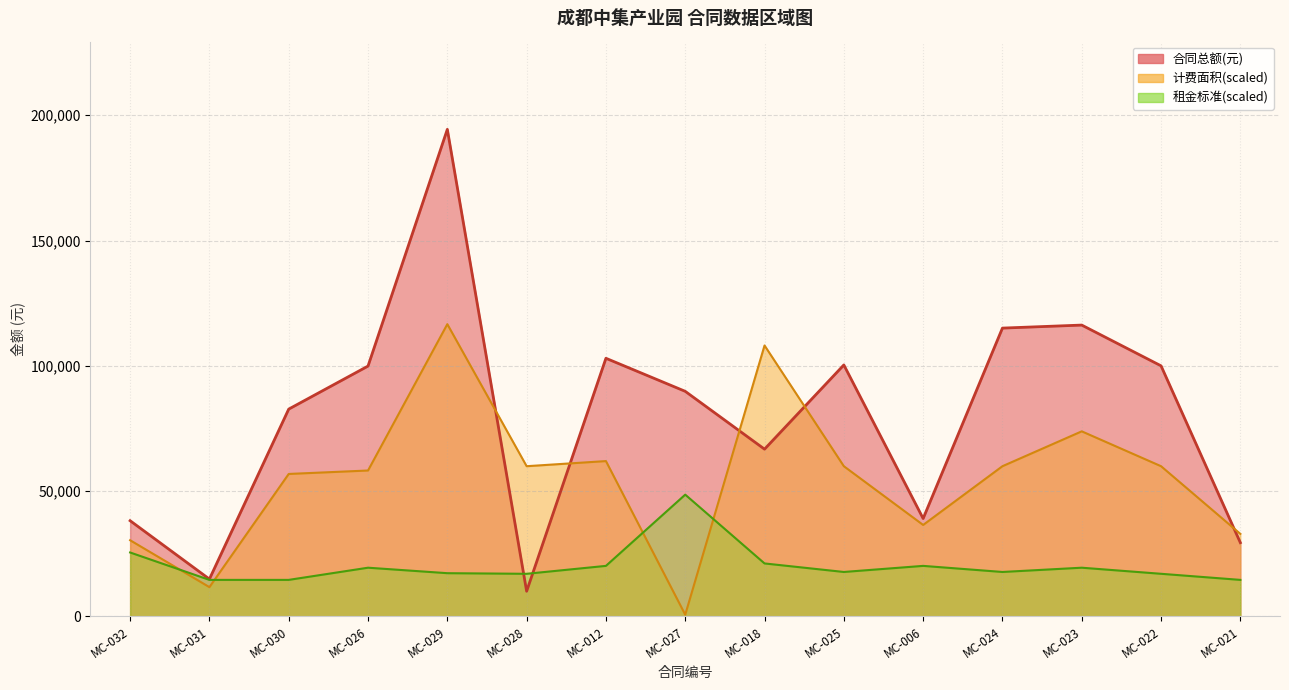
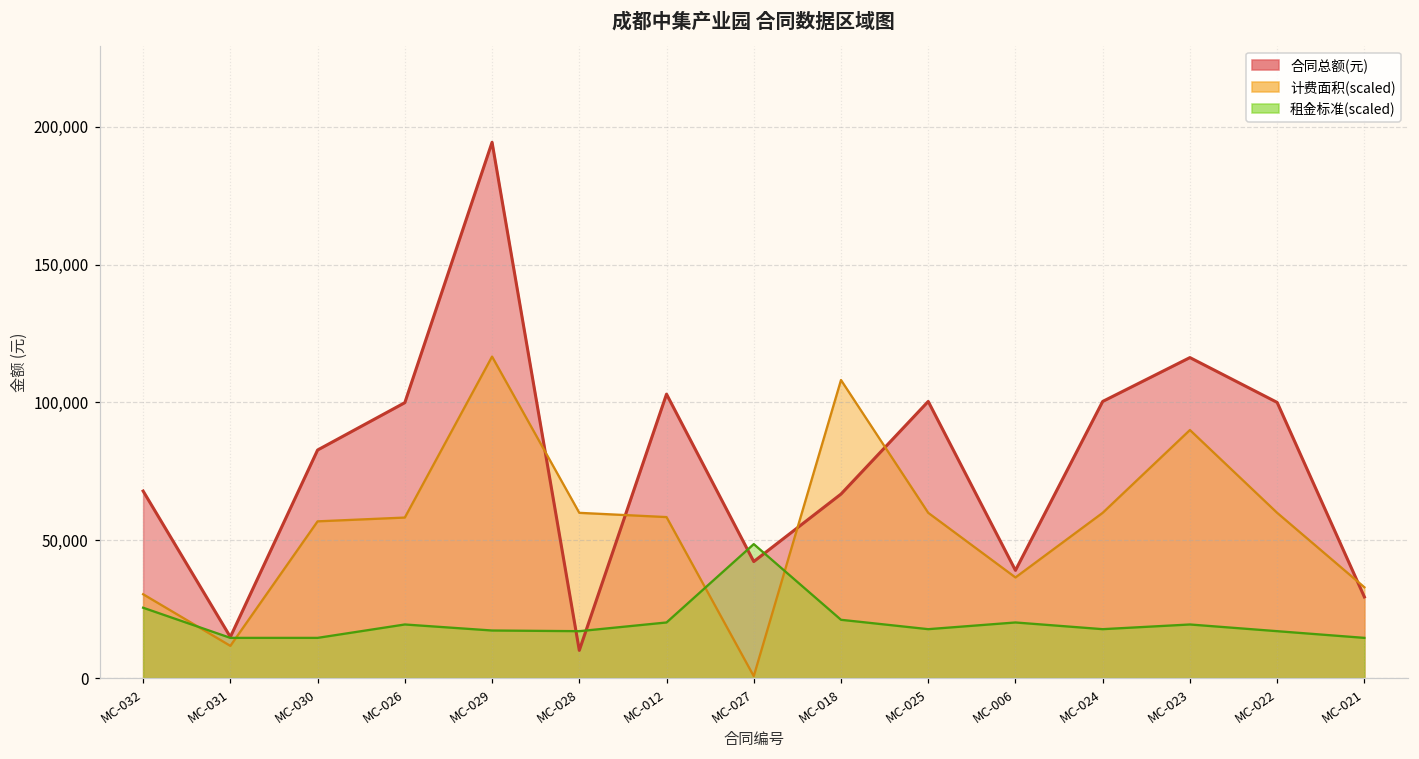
  {
    "合同总额(元)": {
-     "MC-032": "38,000",
+     "MC-032": "68,000",
      "MC-030": "83,000",
      "MC-026": "100,000",
      "MC-029": "194,000",
      "MC-028": "10,000",
      "MC-012": "103,000",
-     "MC-027": "90,000",
+     "MC-027": "42,000",
      "MC-018": "67,000",
      "MC-025": "100,000",
      "MC-006": "39,000",
-     "MC-024": "115,000",
+     "MC-024": "100,000",
      "MC-023": "116,000",
      "MC-022": "100,000",
      "MC-021": "29,000"
    },
    "计费面积(scaled)": {
      "MC-032": "30,000",
      "MC-031": "12,000",
      "MC-030": "57,000",
      "MC-026": "58,000",
      "MC-029": "117,000",
      "MC-028": "60,000",
-     "MC-012": "62,000",
+     "MC-012": "58,000",
      "MC-027": "1,000",
      "MC-018": "108,000",
      "MC-025": "60,000",
      "MC-006": "36,000",
      "MC-024": "60,000",
-     "MC-023": "74,000",
+     "MC-023": "90,000",
      "MC-022": "60,000",
      "MC-021": "33,000"
    },
    "租金标准(scaled)": {
      "MC-032": "26,000",
      "MC-030": "15,000",
      "MC-026": "19,000",
      "MC-029": "17,000",
      "MC-028": "17,000",
      "MC-012": "20,000",
      "MC-027": "49,000",
      "MC-018": "21,000",
      "MC-025": "18,000",
      "MC-006": "20,000",
      "MC-024": "18,000",
      "MC-023": "19,000",
      "MC-022": "17,000",
      "MC-021": "15,000"
    }
  }
